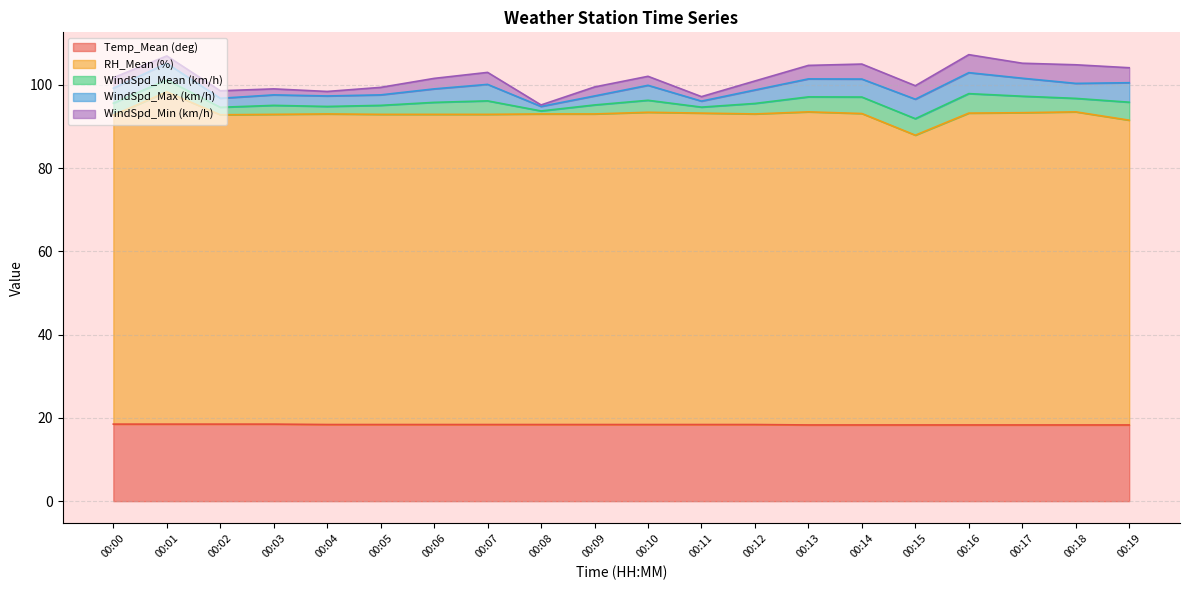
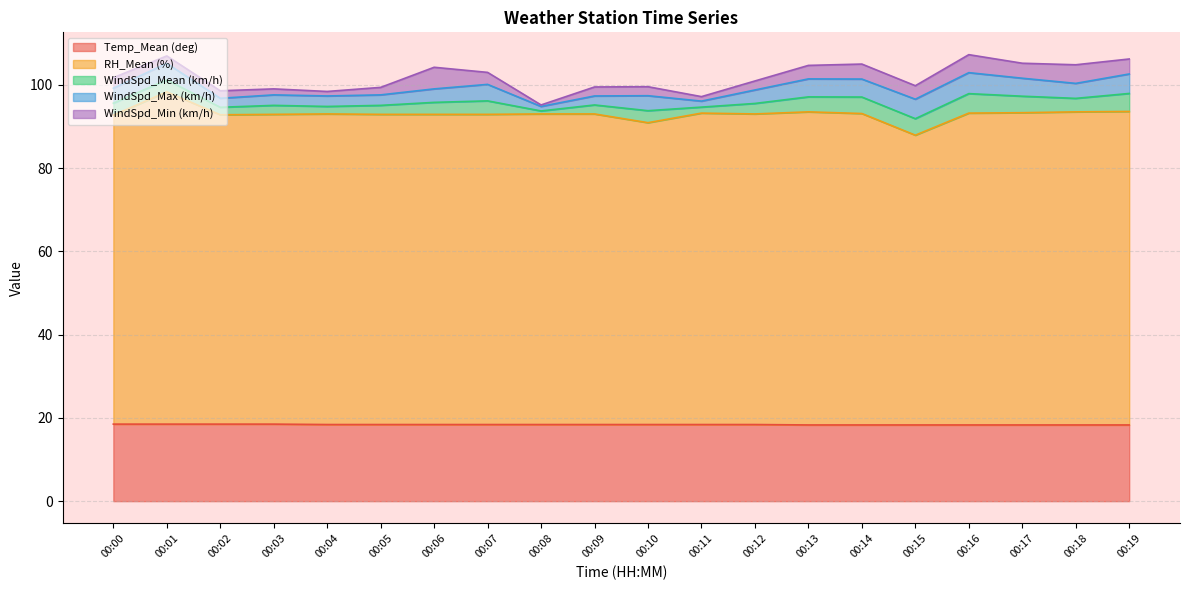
  {
    "Temp_Mean (deg)": {
      "00:00": 19,
      "00:01": 19,
      "00:02": 19,
      "00:03": 19,
      "00:04": 18,
      "00:05": 18,
      "00:06": 18,
      "00:07": 18,
      "00:08": 18,
      "00:09": 18,
      "00:10": 18,
      "00:11": 18,
      "00:12": 18,
      "00:13": 18,
      "00:14": 18,
      "00:15": 18,
      "00:16": 18,
      "00:17": 18,
      "00:18": 18,
      "00:19": 18
    },
    "RH_Mean (%)": {
      "00:03": 74,
      "00:04": 75,
      "00:05": 75,
      "00:06": 75,
      "00:07": 75,
      "00:08": 75,
      "00:09": 75,
-     "00:10": 75,
+     "00:10": 73,
      "00:11": 75,
      "00:12": 75,
      "00:13": 75,
      "00:14": 75,
      "00:15": 70,
      "00:16": 75,
      "00:17": 75,
      "00:18": 75,
-     "00:19": 73
+     "00:19": 75
    },
    "WindSpd_Mean (km/h)": {
      "00:03": 2,
      "00:04": 2,
      "00:05": 2,
      "00:06": 3,
      "00:07": 3,
      "00:08": 1,
      "00:09": 2,
      "00:10": 3,
      "00:11": 1,
      "00:12": 3,
      "00:13": 4,
      "00:14": 4,
      "00:15": 4,
      "00:16": 5,
      "00:17": 4,
      "00:18": 3,
      "00:19": 4
    },
    "WindSpd_Max (km/h)": {
      "00:03": 3,
      "00:04": 3,
      "00:05": 3,
      "00:06": 3,
      "00:07": 4,
      "00:09": 2,
      "00:10": 4,
      "00:11": 1,
      "00:12": 3,
      "00:13": 4,
      "00:14": 4,
      "00:15": 5,
      "00:16": 5,
      "00:17": 4,
      "00:18": 4,
      "00:19": 5
    },
    "WindSpd_Min (km/h)": {
      "00:03": 1,
      "00:04": 1,
      "00:05": 2,
-     "00:06": 3,
+     "00:06": 5,
      "00:07": 3,
      "00:09": 2,
      "00:10": 2,
      "00:11": 1,
      "00:12": 2,
      "00:13": 3,
      "00:14": 4,
      "00:15": 3,
      "00:16": 4,
      "00:17": 4,
      "00:18": 4,
      "00:19": 4
    }
  }
